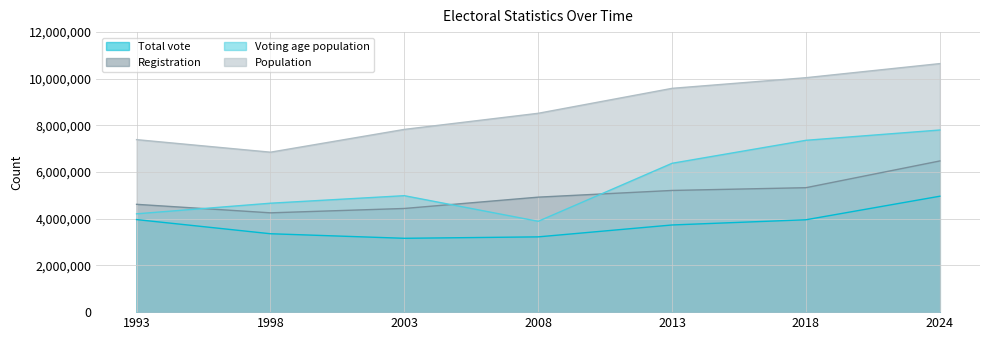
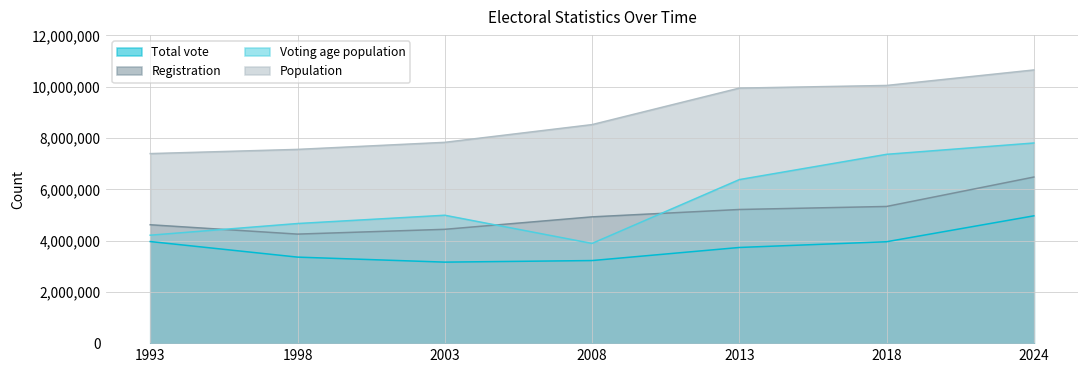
  {
    "Total vote": {
      "1993": "4,000,000",
      "1998": "3,400,000",
      "2003": "3,200,000",
      "2008": "3,200,000",
      "2013": "3,700,000",
      "2018": "4,000,000",
      "2024": "5,000,000"
    },
    "Registration": {
      "1993": "4,600,000",
      "1998": "4,300,000",
      "2003": "4,400,000",
      "2008": "4,900,000",
      "2013": "5,200,000",
      "2018": "5,300,000",
      "2024": "6,500,000"
    },
    "Voting age population": {
      "1993": "4,200,000",
      "1998": "4,700,000",
      "2003": "5,000,000",
      "2008": "3,900,000",
      "2013": "6,400,000",
      "2018": "7,400,000",
      "2024": "7,800,000"
    },
    "Population": {
      "1993": "7,400,000",
-     "1998": "6,900,000",
+     "1998": "7,600,000",
      "2003": "7,800,000",
      "2008": "8,500,000",
-     "2013": "9,600,000",
+     "2013": "9,900,000",
      "2018": "10,000,000",
      "2024": "10,700,000"
    }
  }
